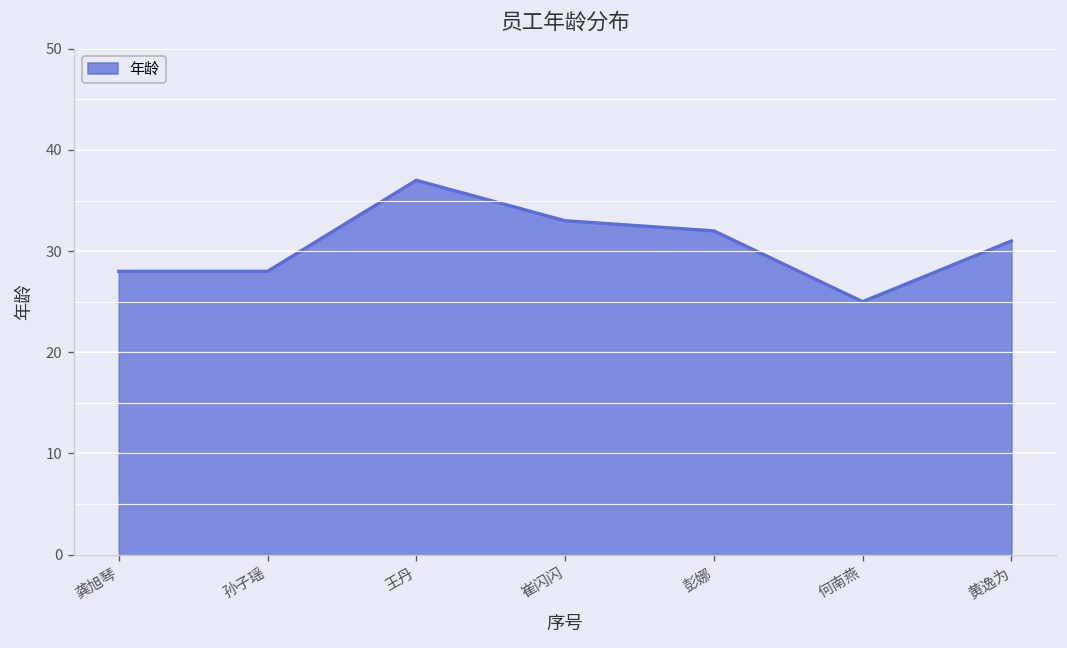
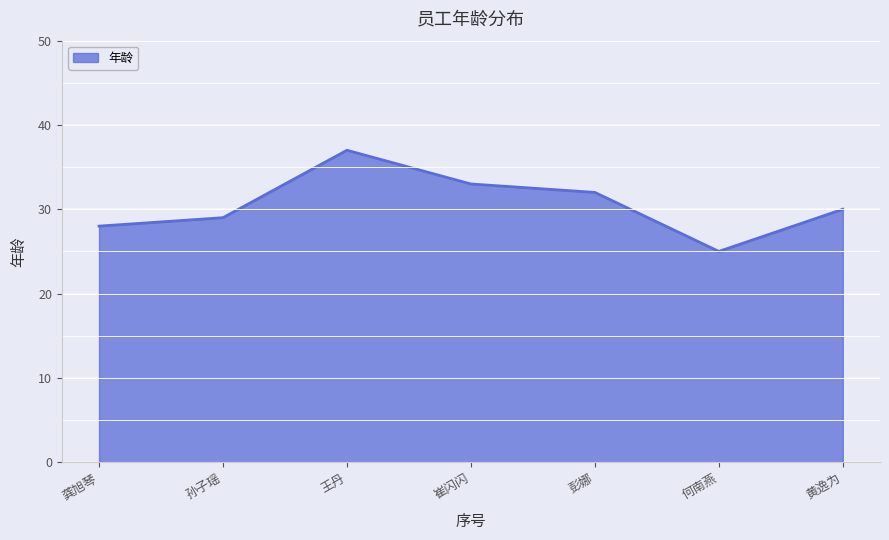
  {
    "龚旭琴": 28,
-   "孙子瑶": 28,
+   "孙子瑶": 29,
    "王丹": 37,
    "崔闪闪": 33,
    "彭娜": 32,
    "何南燕": 25,
-   "黄逸为": 31
+   "黄逸为": 30
  }
